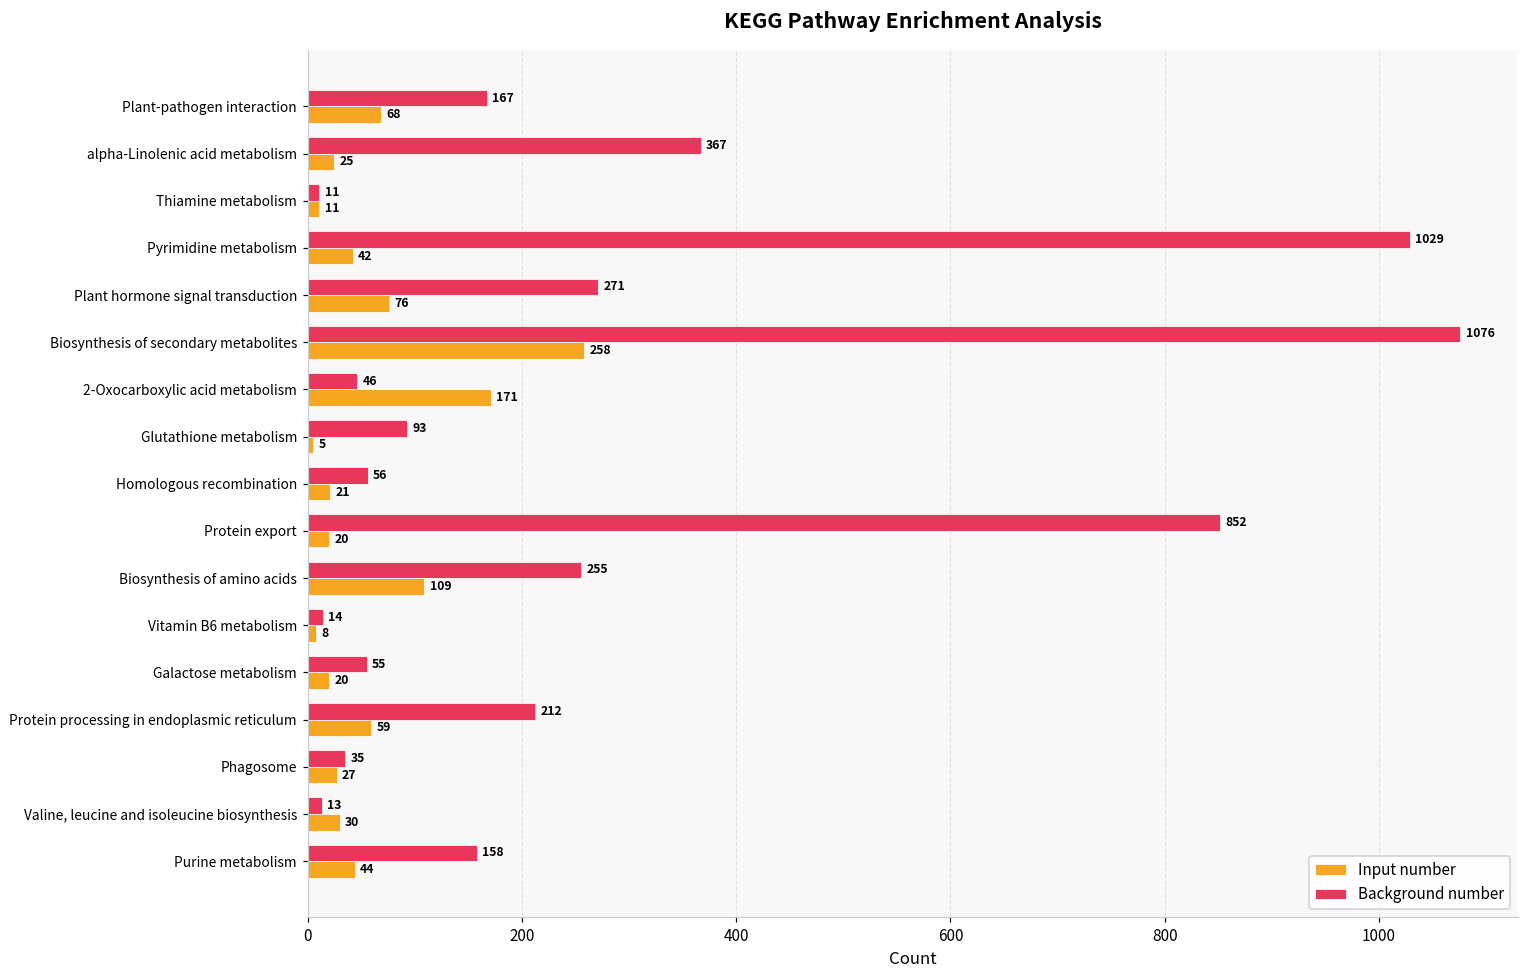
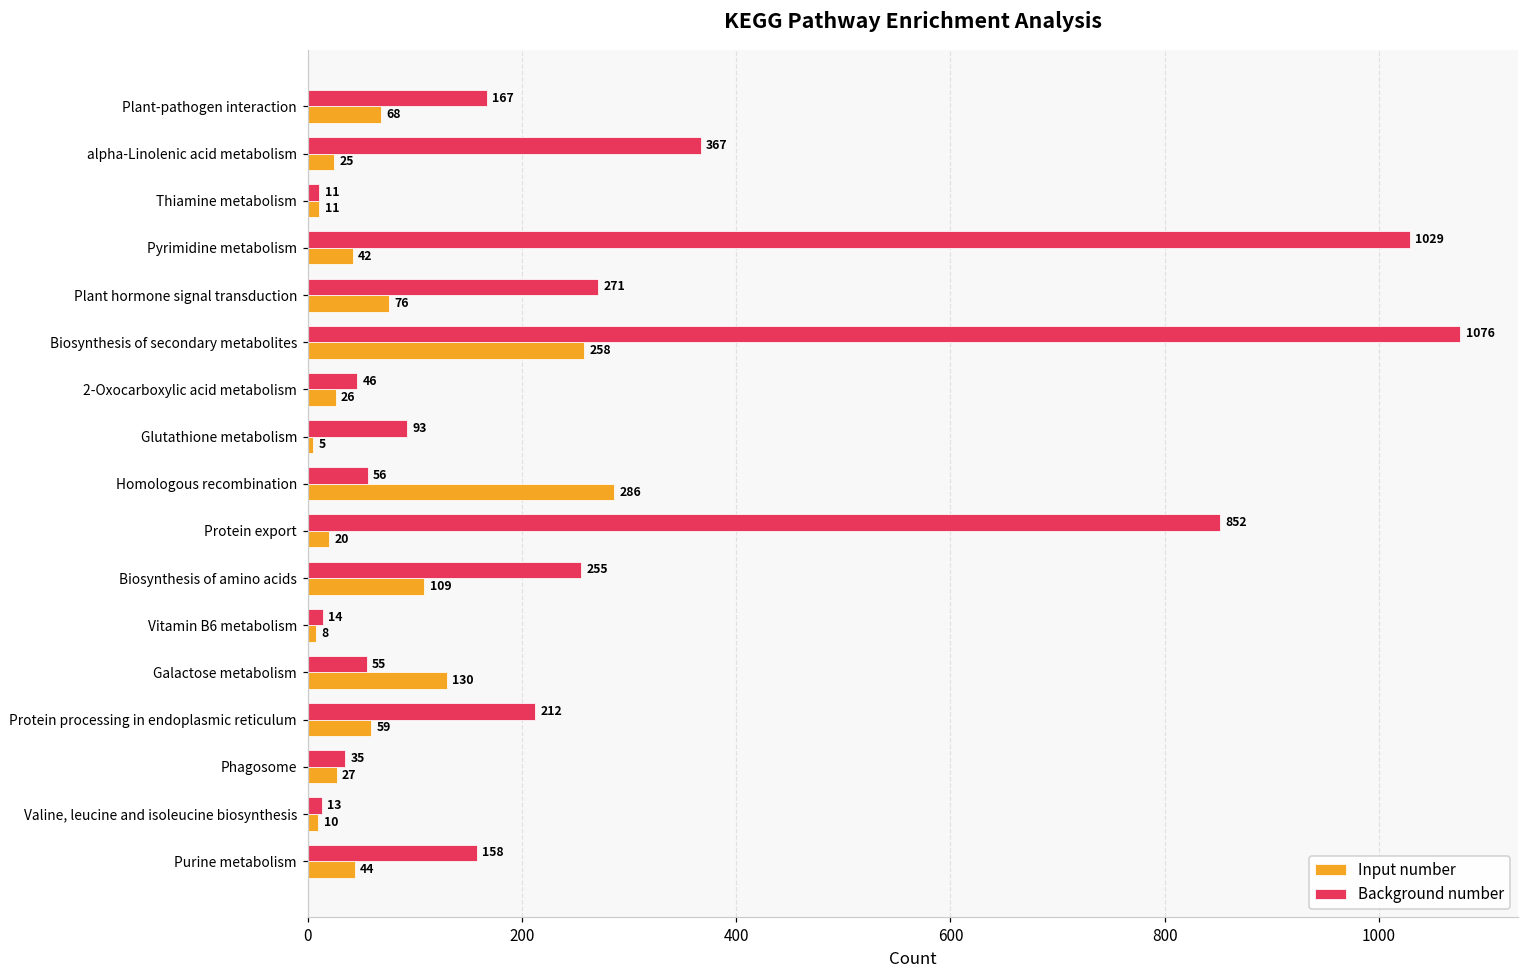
  {
    "Input number": {
      "Plant-pathogen interaction": 68,
      "alpha-Linolenic acid metabolism": 25,
      "Thiamine metabolism": 11,
      "Pyrimidine metabolism": 42,
      "Plant hormone signal transduction": 76,
      "Biosynthesis of secondary metabolites": 258,
-     "2-Oxocarboxylic acid metabolism": 171,
+     "2-Oxocarboxylic acid metabolism": 26,
      "Glutathione metabolism": 5,
-     "Homologous recombination": 21,
+     "Homologous recombination": 286,
      "Protein export": 20,
      "Biosynthesis of amino acids": 109,
      "Vitamin B6 metabolism": 8,
-     "Galactose metabolism": 20,
+     "Galactose metabolism": 130,
      "Protein processing in endoplasmic reticulum": 59,
      "Phagosome": 27,
-     "Valine, leucine and isoleucine biosynthesis": 30,
+     "Valine, leucine and isoleucine biosynthesis": 10,
      "Purine metabolism": 44
    },
    "Background number": {
      "Plant-pathogen interaction": 167,
      "alpha-Linolenic acid metabolism": 367,
      "Thiamine metabolism": 11,
      "Pyrimidine metabolism": 1029,
      "Plant hormone signal transduction": 271,
      "Biosynthesis of secondary metabolites": 1076,
      "2-Oxocarboxylic acid metabolism": 46,
      "Glutathione metabolism": 93,
      "Homologous recombination": 56,
      "Protein export": 852,
      "Biosynthesis of amino acids": 255,
      "Vitamin B6 metabolism": 14,
      "Galactose metabolism": 55,
      "Protein processing in endoplasmic reticulum": 212,
      "Phagosome": 35,
      "Valine, leucine and isoleucine biosynthesis": 13,
      "Purine metabolism": 158
    }
  }
